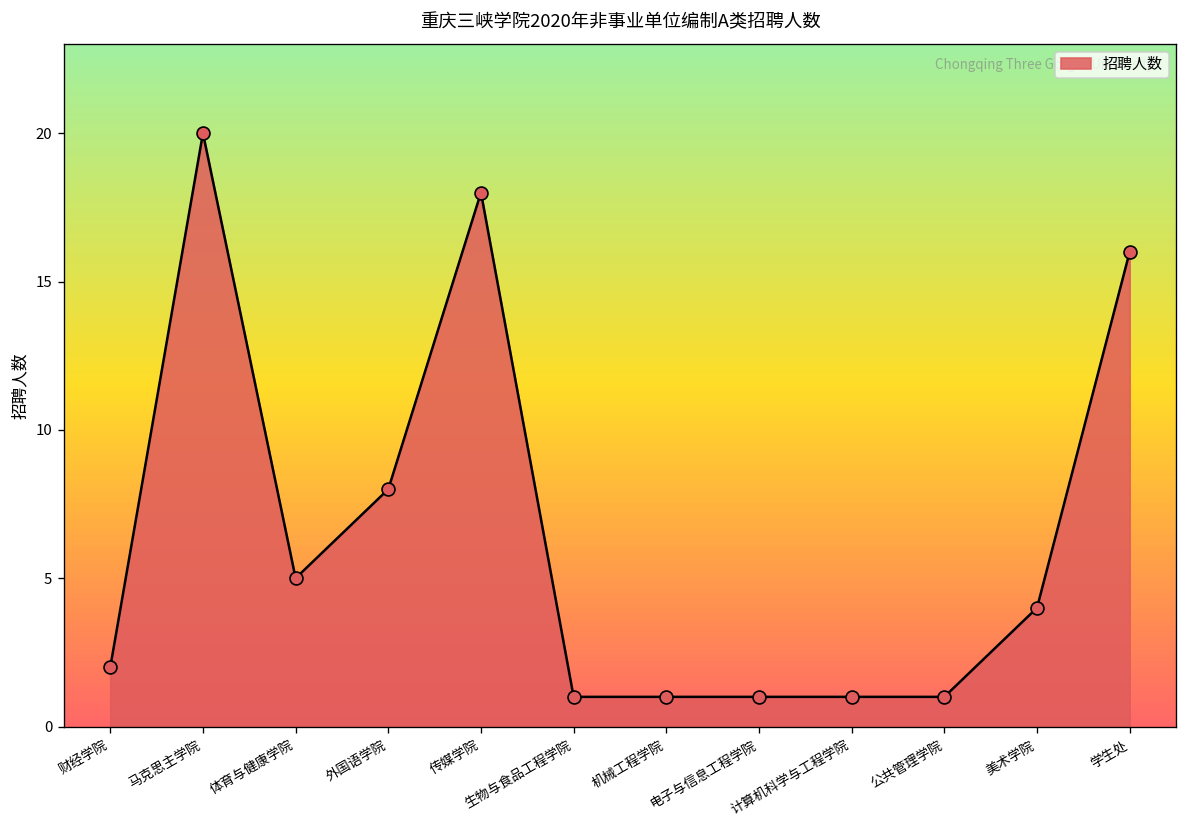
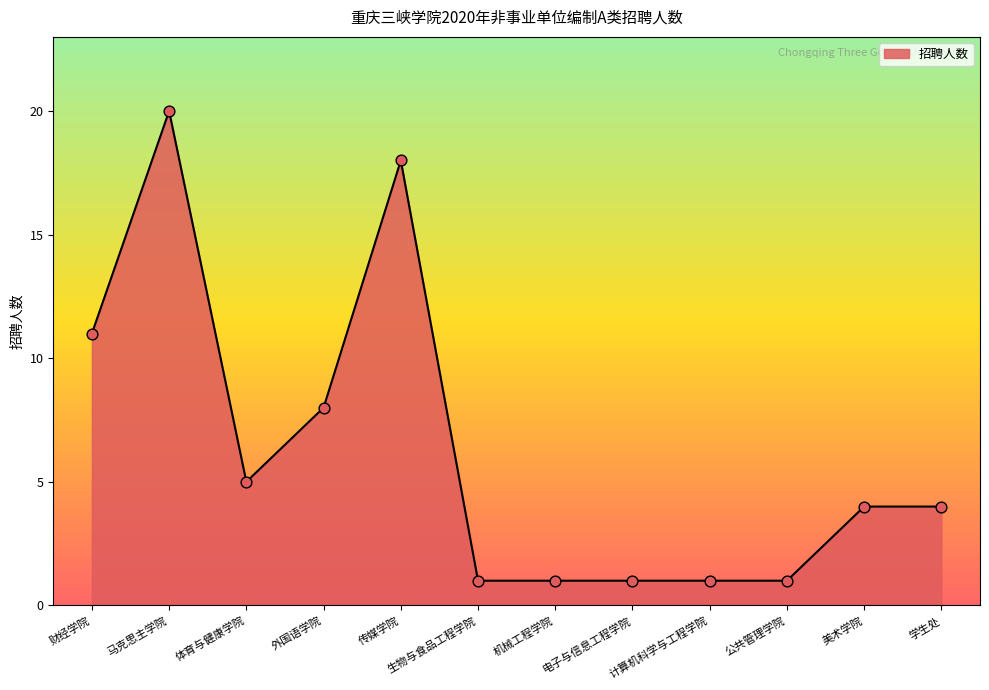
  {
-   "财经学院": 2,
+   "财经学院": 11,
    "马克思主学院": 20,
    "体育与健康学院": 5,
    "外国语学院": 8,
    "传媒学院": 18,
    "生物与食品工程学院": 1,
    "机械工程学院": 1,
    "电子与信息工程学院": 1,
    "计算机科学与工程学院": 1,
    "公共管理学院": 1,
    "美术学院": 4,
-   "学生处": 16
+   "学生处": 4
  }
